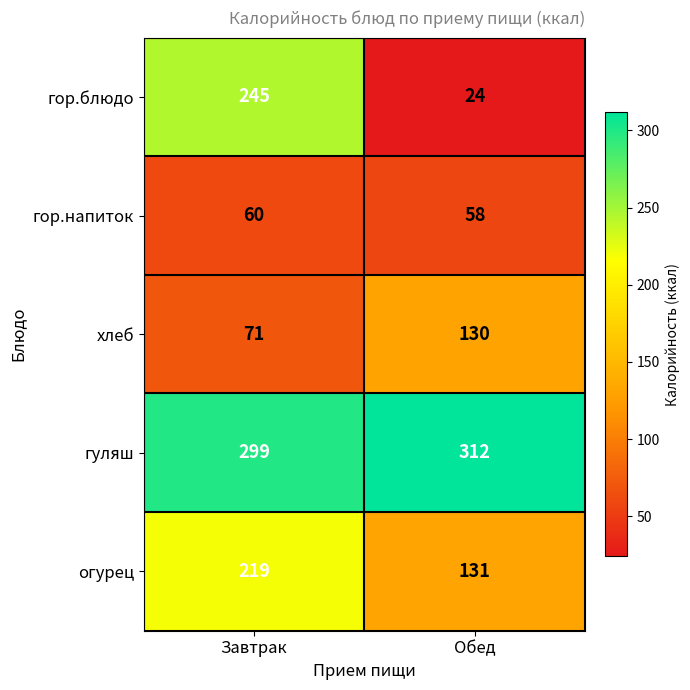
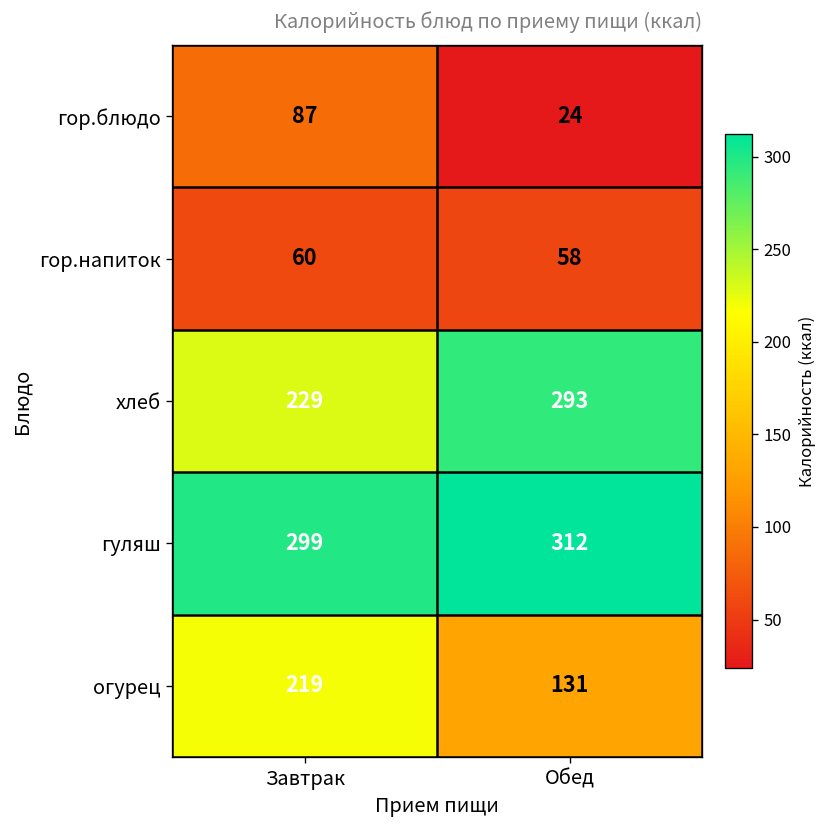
  {
    "гор.блюдо": {
-     "Завтрак": 245,
+     "Завтрак": 87,
      "Обед": 24
    },
    "гор.напиток": {
      "Завтрак": 60,
      "Обед": 58
    },
    "хлеб": {
-     "Завтрак": 71,
-     "Обед": 130
+     "Завтрак": 229,
+     "Обед": 293
    },
    "гуляш": {
      "Завтрак": 299,
      "Обед": 312
    },
    "огурец": {
      "Завтрак": 219,
      "Обед": 131
    }
  }
